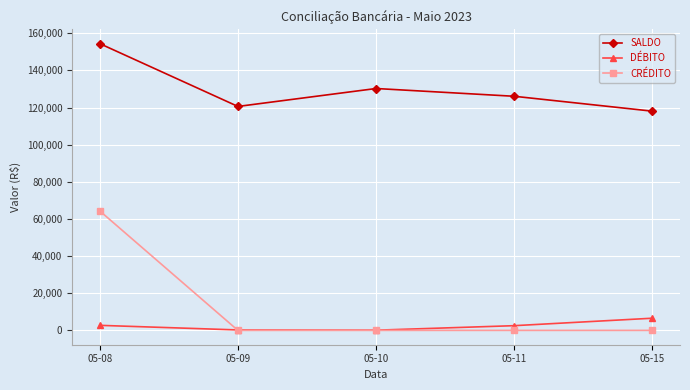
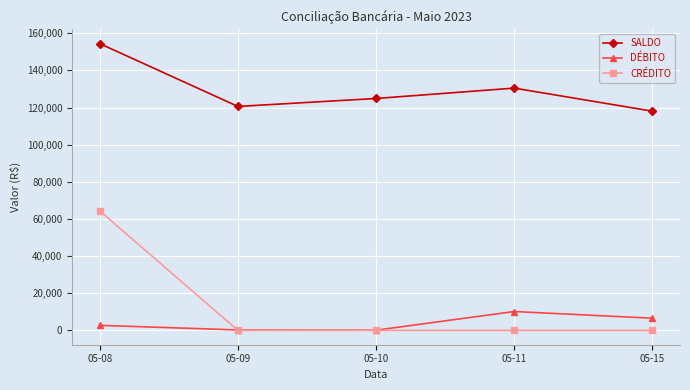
  {
    "SALDO": {
      "05-08": "154,000",
      "05-09": "121,000",
-     "05-10": "130,000",
-     "05-11": "126,000",
+     "05-10": "125,000",
+     "05-11": "130,000",
      "05-15": "118,000"
    },
    "DÉBITO": {
      "05-08": "3,000",
-     "05-11": "3,000",
+     "05-11": "10,000",
      "05-15": "7,000"
    },
    "CRÉDITO": {
      "05-08": "64,000",
      "05-11": "0",
      "05-15": "0"
    }
  }
